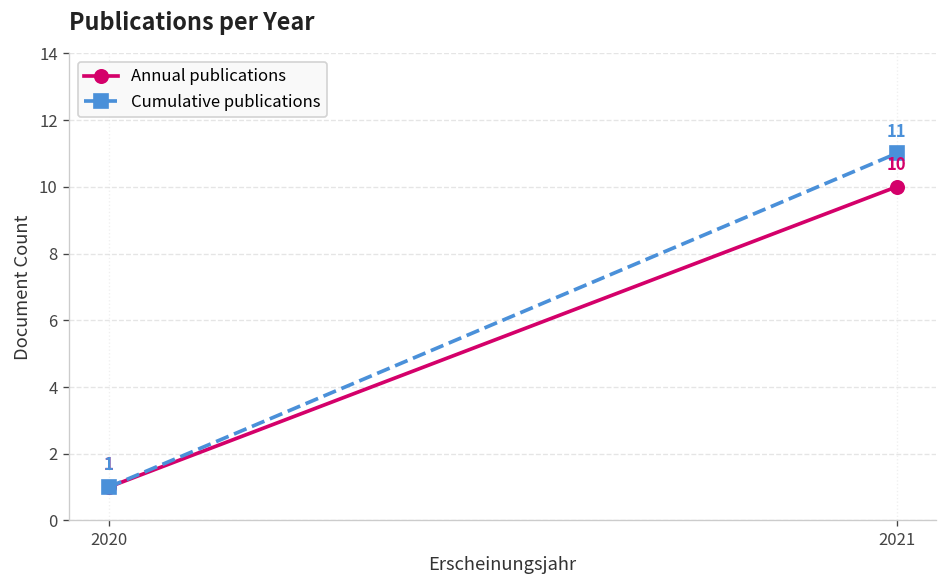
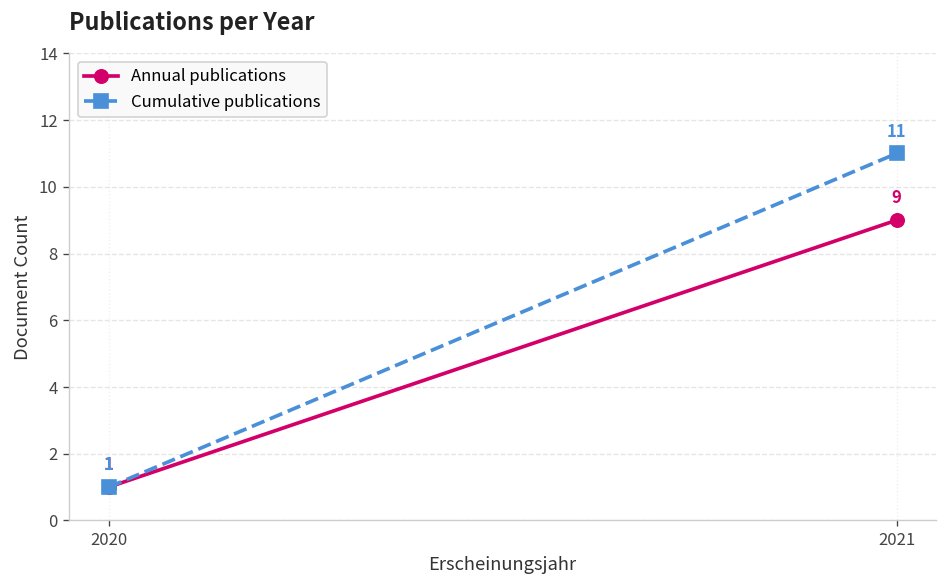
  {
    "Annual publications": {
-     "2021": 10
+     "2021": 9
    },
    "Cumulative publications": {
      "2021": 11
    }
  }
